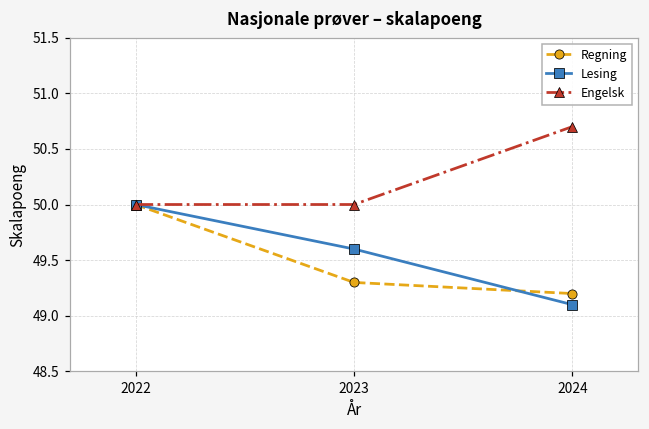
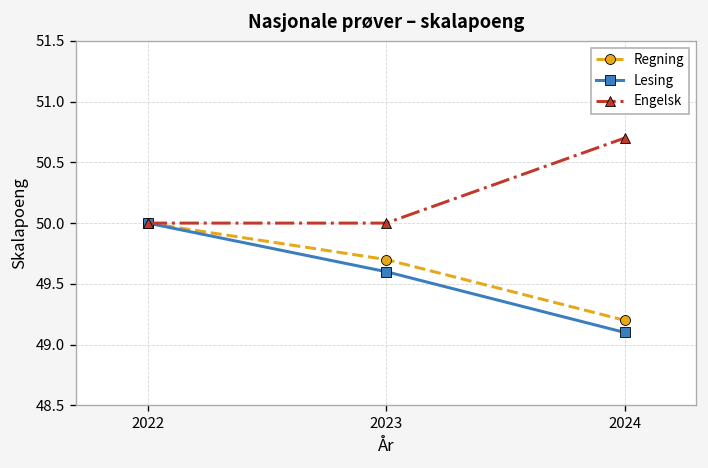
  {
    "Regning": {
-     "2023": 49.3,
+     "2023": 49.7,
      "2024": 49.2
    },
    "Lesing": {
      "2023": 49.6,
      "2024": 49.1
    },
    "Engelsk": {
      "2023": 50.0,
      "2024": 50.7
    }
  }
